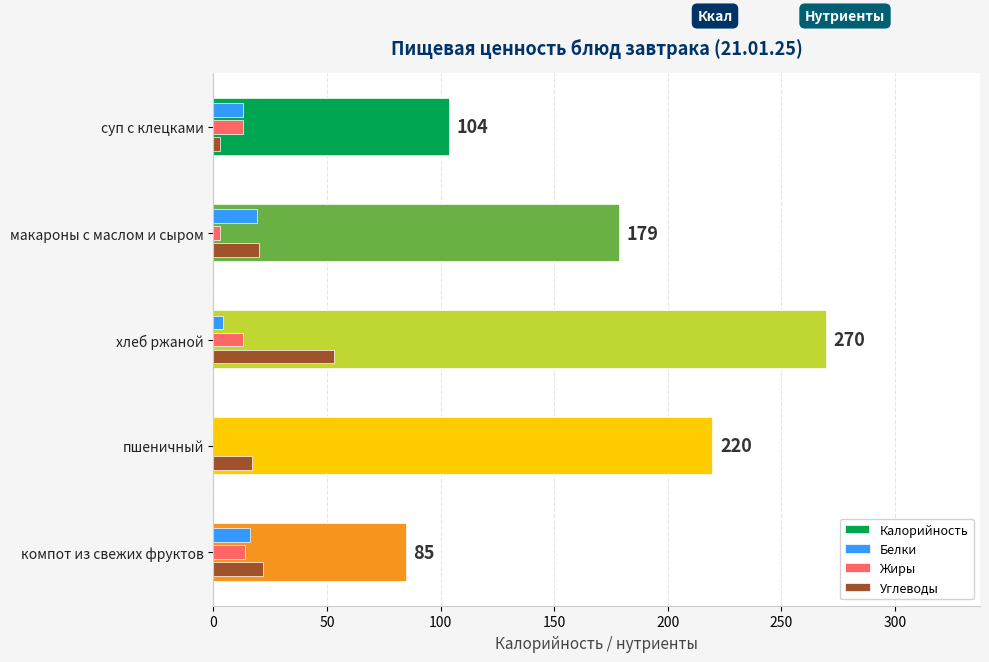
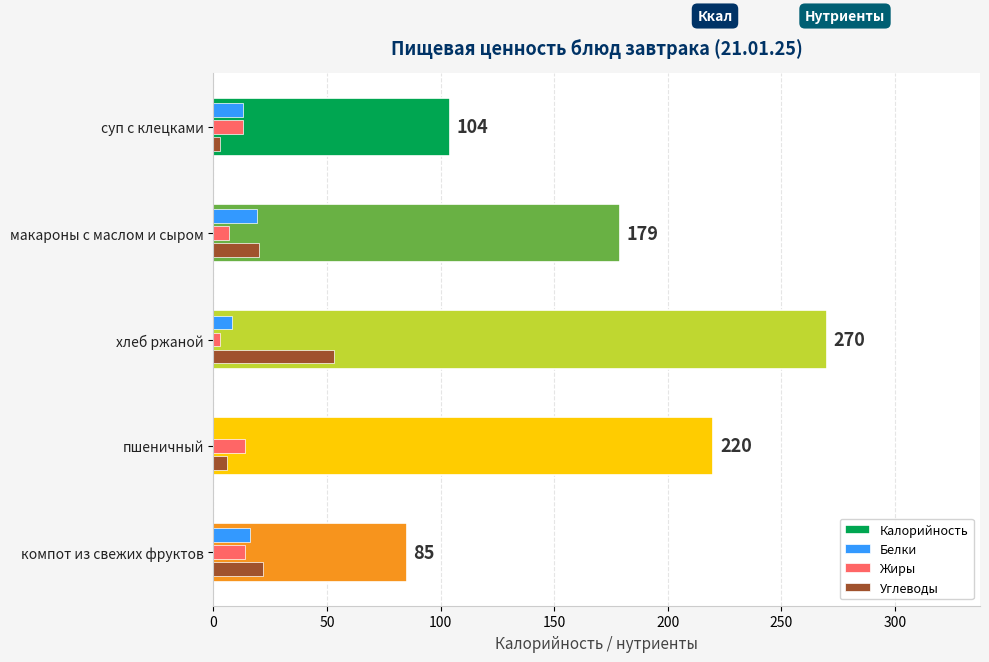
  {
    "Калорийность": {
      "суп с клецками": 104,
      "макароны с маслом и сыром": 179,
      "хлеб ржаной": 270,
      "пшеничный": 220,
      "компот из свежих фруктов": 85
    },
    "Белки": {
-     "хлеб ржаной": 4,
+     "хлеб ржаной": 8,
      "пшеничный": 0
    },
    "Жиры": {
-     "макароны с маслом и сыром": 3,
-     "хлеб ржаной": 13,
-     "пшеничный": 0
+     "макароны с маслом и сыром": 7,
+     "хлеб ржаной": 3,
+     "пшеничный": 14
    },
    "Углеводы": {
-     "пшеничный": 17
+     "пшеничный": 6
    }
  }
